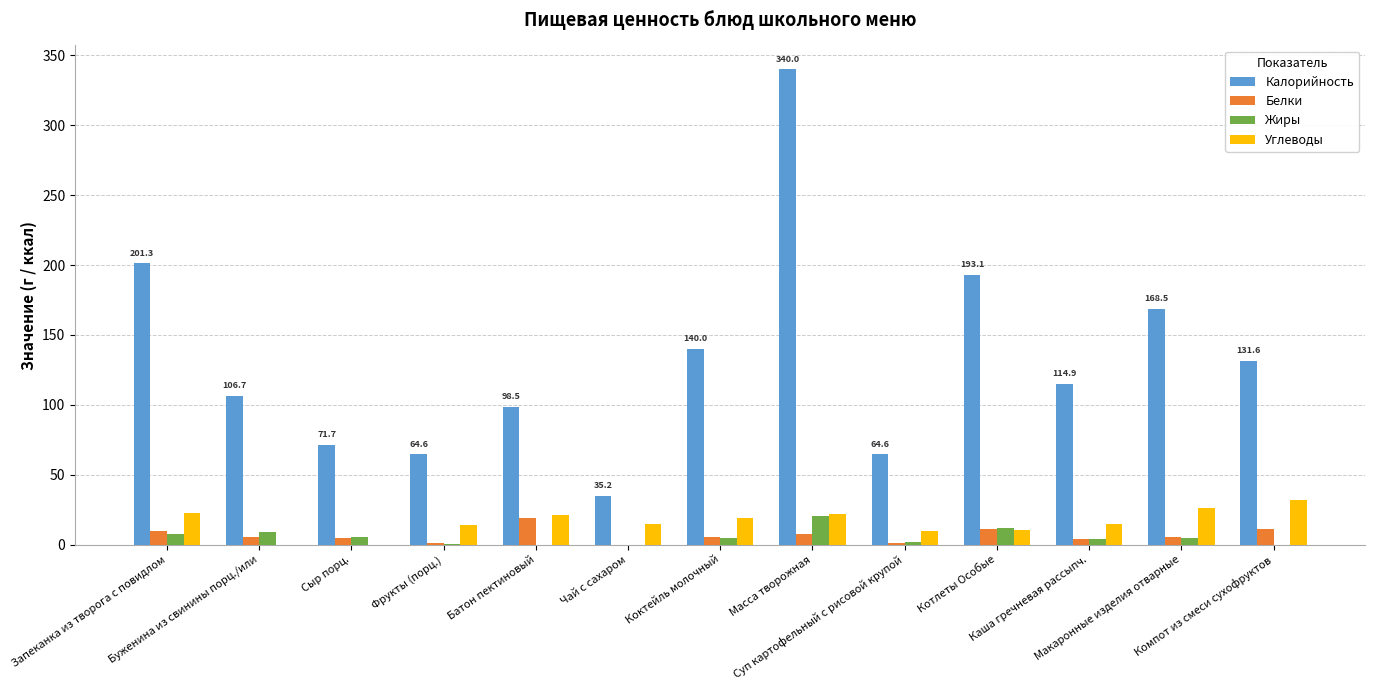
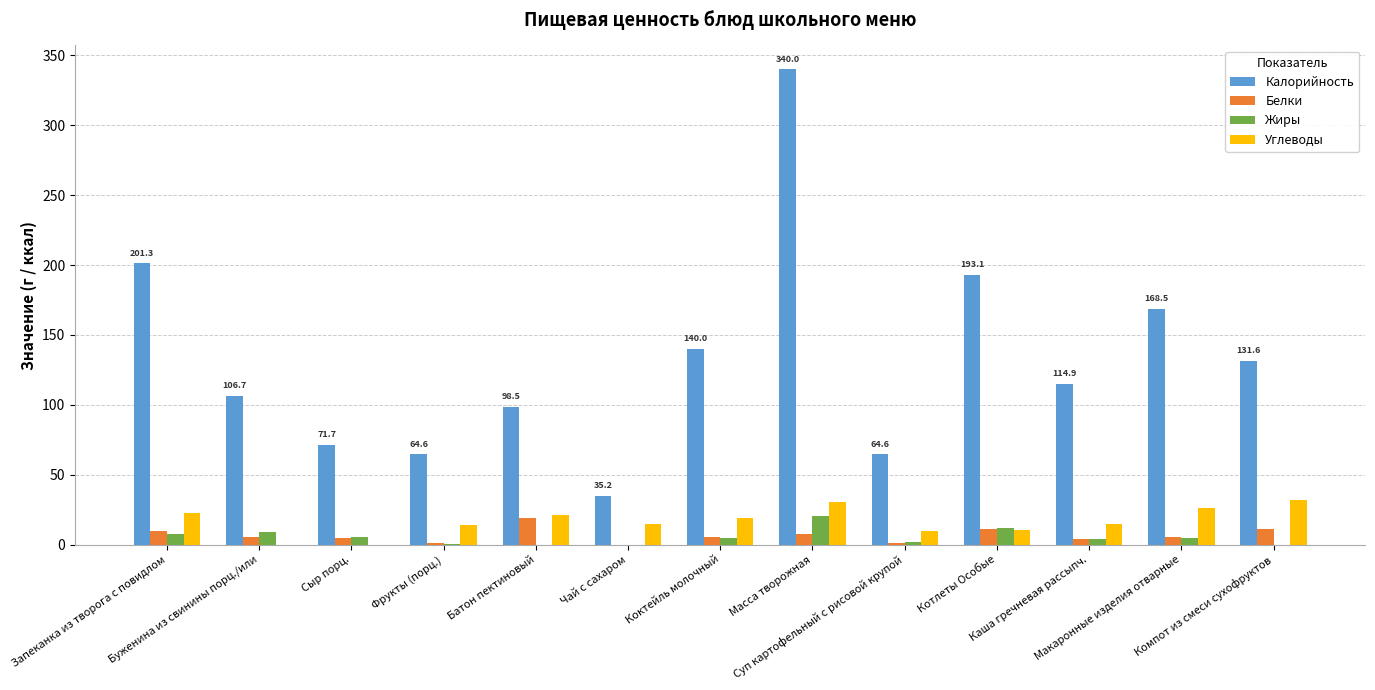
  {
    "Калорийность": {
      "Запеканка из творога с повидлом": 201.3,
      "Буженина из свинины порц./или": 106.7,
      "Сыр порц.": 71.7,
      "Фрукты (порц.)": 64.6,
      "Батон пектиновый": 98.5,
      "Чай с сахаром": 35.2,
      "Коктейль молочный": 140.0,
      "Масса творожная": 340.0,
      "Суп картофельный с рисовой крупой": 64.6,
      "Котлеты Особые": 193.1,
      "Каша гречневая рассыпч.": 114.9,
      "Макаронные изделия отварные": 168.5,
      "Компот из смеси сухофруктов": 131.6
    },
    "Белки": {
      "Запеканка из творога с повидлом": 10,
      "Буженина из свинины порц./или": 6,
      "Сыр порц.": 5,
      "Батон пектиновый": 19,
      "Коктейль молочный": 6,
      "Масса творожная": 8,
      "Котлеты Особые": 12,
      "Каша гречневая рассыпч.": 4,
      "Макаронные изделия отварные": 6,
      "Компот из смеси сухофруктов": 11
    },
    "Жиры": {
      "Запеканка из творога с повидлом": 8,
      "Буженина из свинины порц./или": 9,
      "Сыр порц.": 6,
      "Коктейль молочный": 5,
      "Масса творожная": 21,
      "Суп картофельный с рисовой крупой": 2,
      "Котлеты Особые": 12,
      "Каша гречневая рассыпч.": 4,
      "Макаронные изделия отварные": 5
    },
    "Углеводы": {
      "Запеканка из творога с повидлом": 23,
      "Буженина из свинины порц./или": 0,
      "Сыр порц.": 0,
      "Фрукты (порц.)": 14,
      "Батон пектиновый": 21,
      "Чай с сахаром": 15,
      "Коктейль молочный": 19,
-     "Масса творожная": 22,
+     "Масса творожная": 31,
      "Суп картофельный с рисовой крупой": 10,
      "Котлеты Особые": 10,
      "Каша гречневая рассыпч.": 15,
      "Макаронные изделия отварные": 26,
      "Компот из смеси сухофруктов": 32
    }
  }
